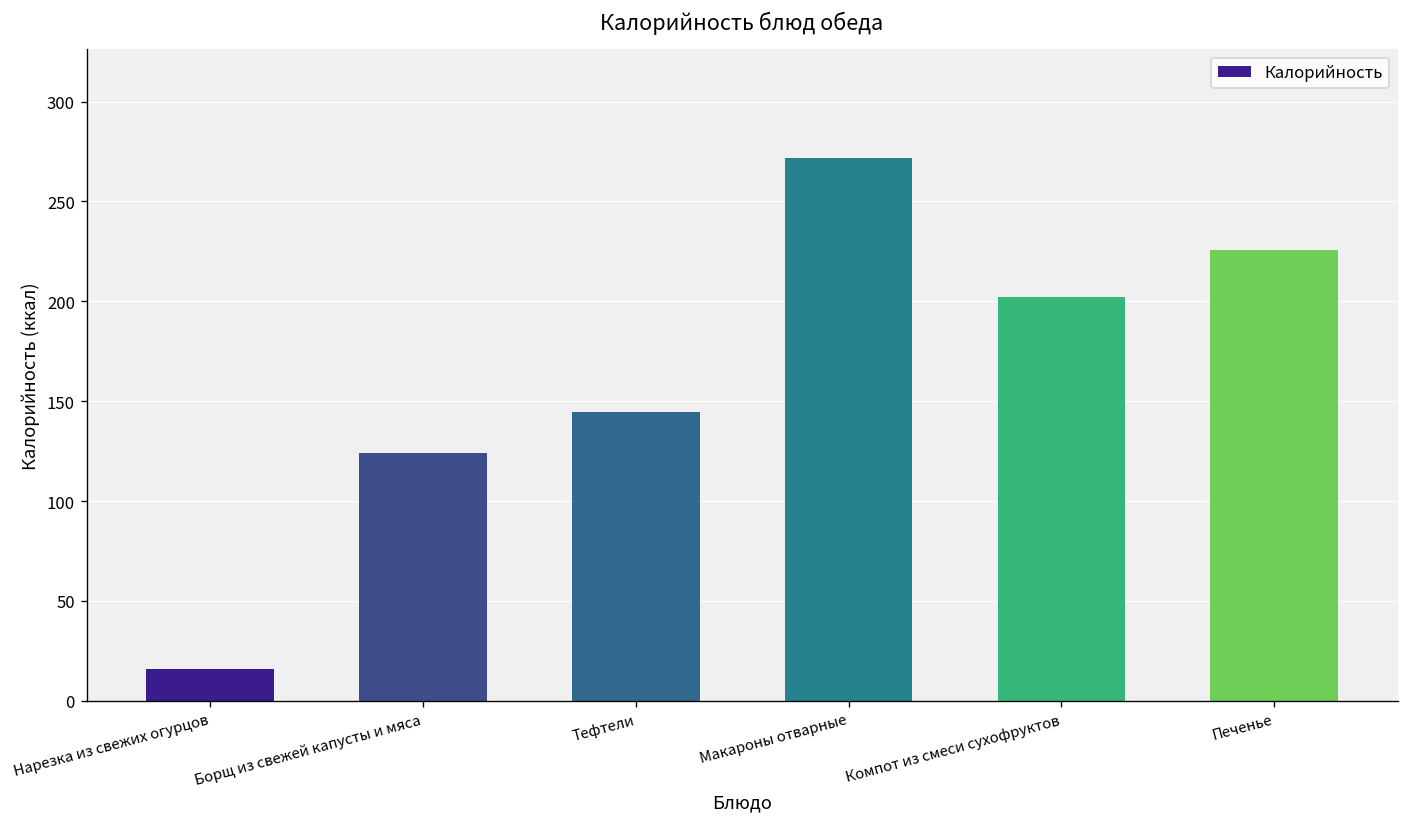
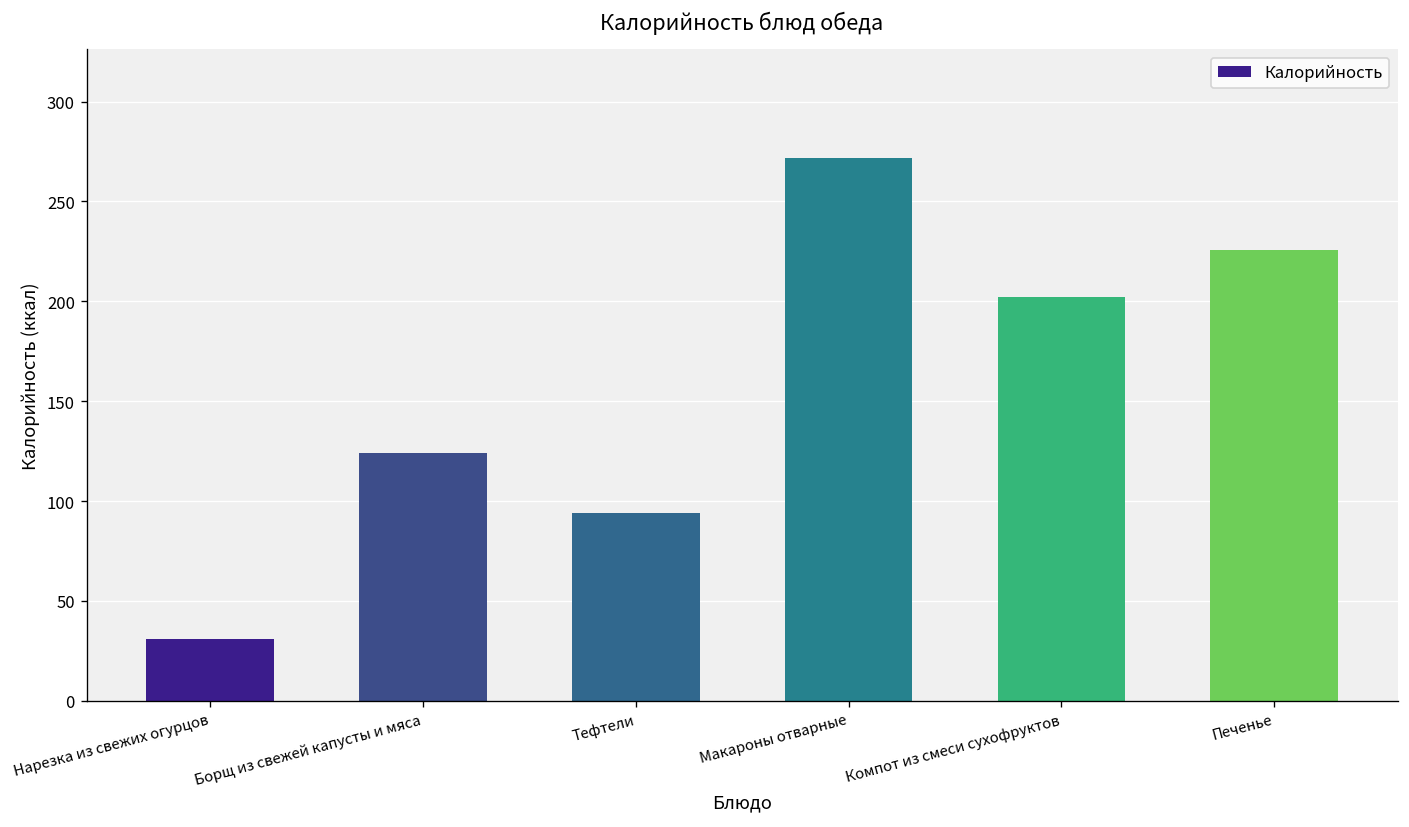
  {
-   "Нарезка из свежих огурцов": 16,
+   "Нарезка из свежих огурцов": 31,
    "Борщ из свежей капусты и мяса": 124,
-   "Тефтели": 145,
+   "Тефтели": 94,
    "Макароны отварные": 272,
    "Компот из смеси сухофруктов": 202,
    "Печенье": 226
  }
